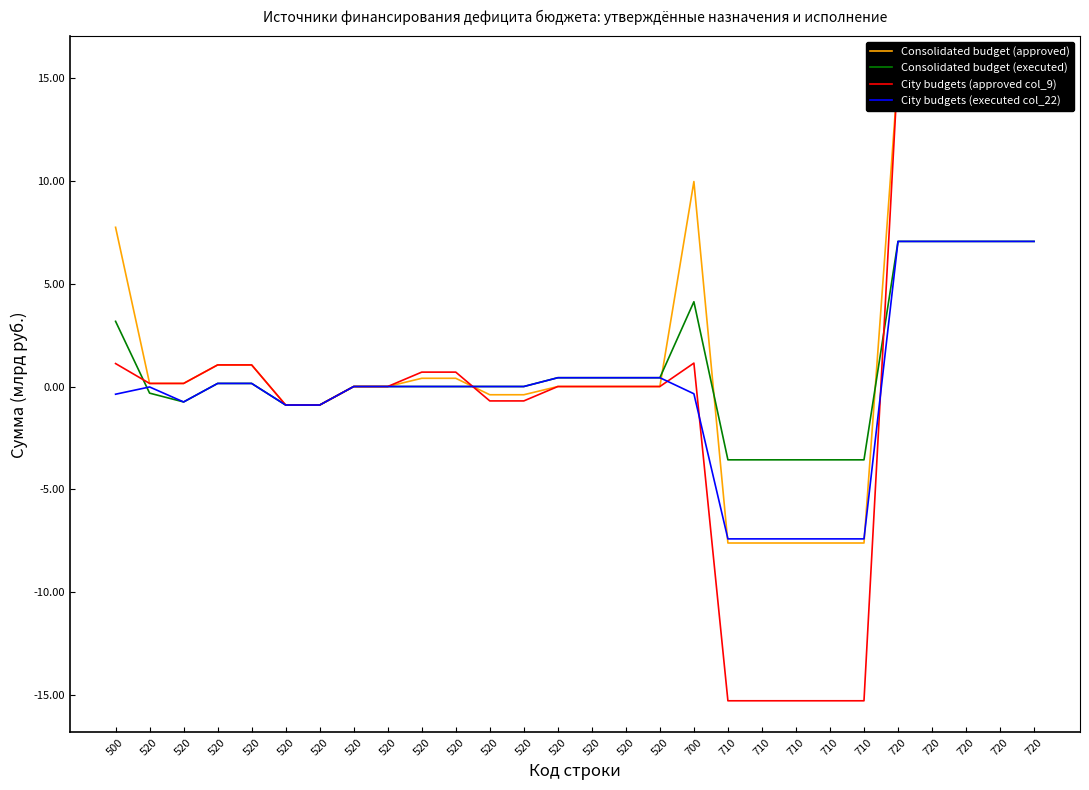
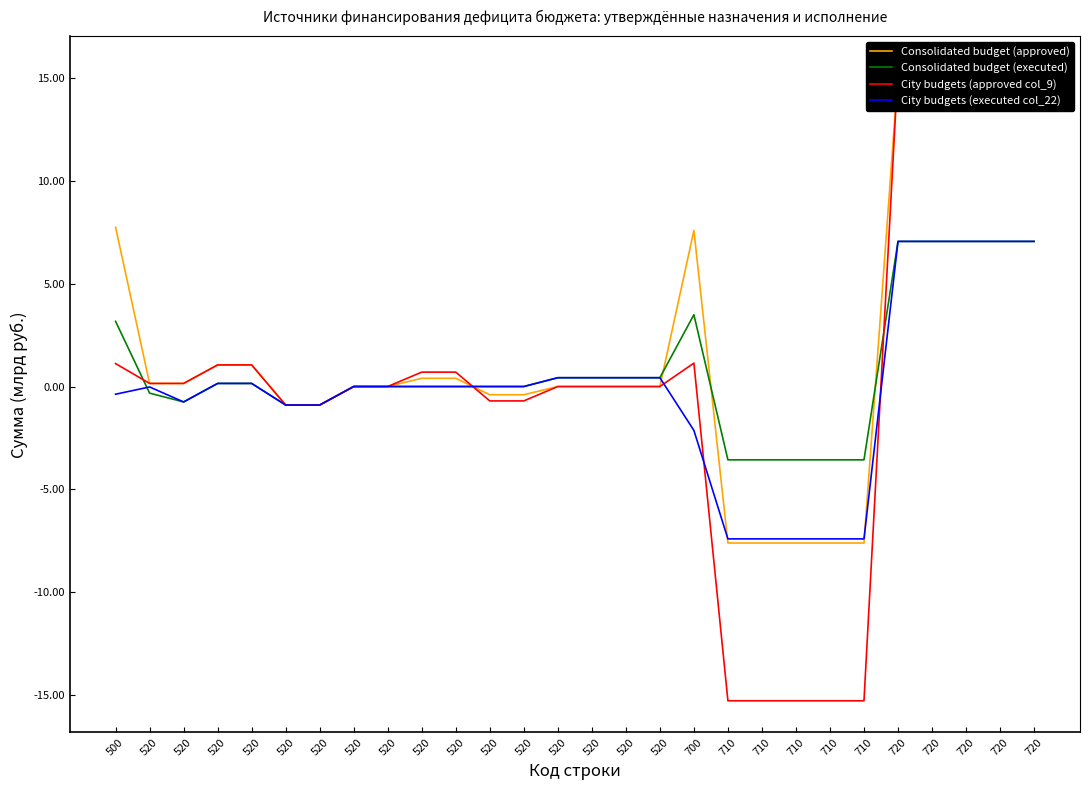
  {
    "Consolidated budget (approved)": {
      "500": 7.7,
-     "700": 10.0
+     "700": 7.6
    },
    "Consolidated budget (executed)": {
      "500": 3.2,
-     "700": 4.1
+     "700": 3.5
    },
    "City budgets (approved col_9)": {
      "500": 1.1,
      "700": 1.1
    },
    "City budgets (executed col_22)": {
      "500": -0.4,
-     "700": -0.4
+     "700": -2.1
    }
  }
